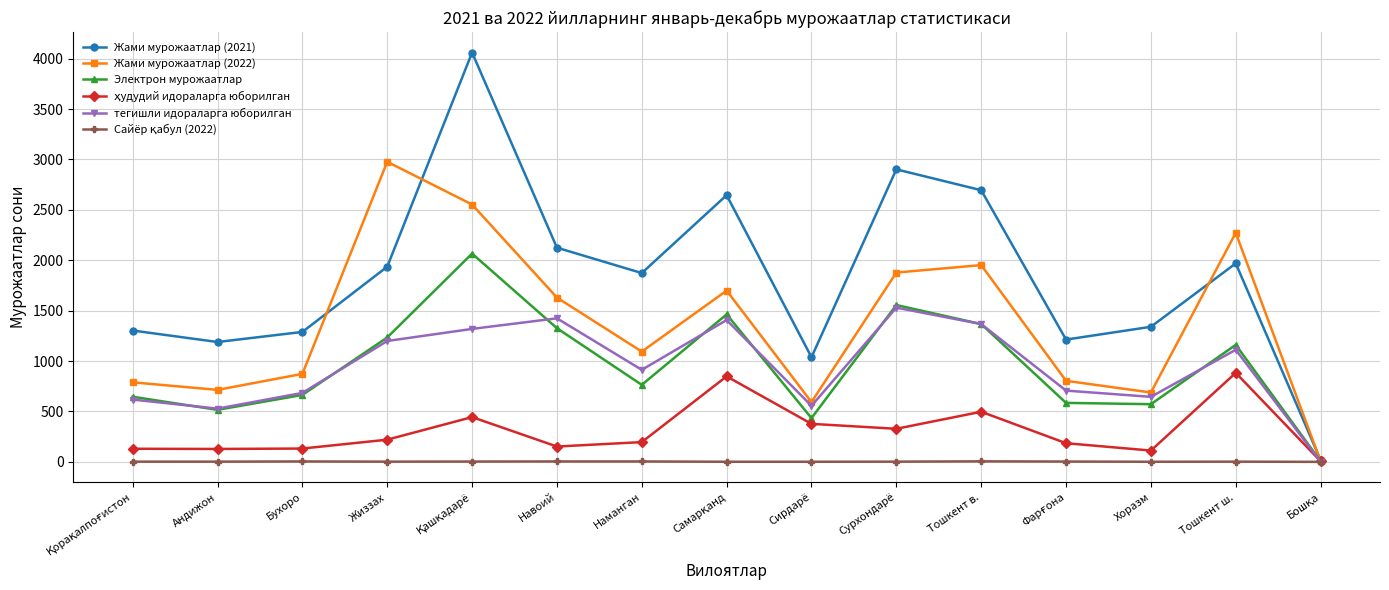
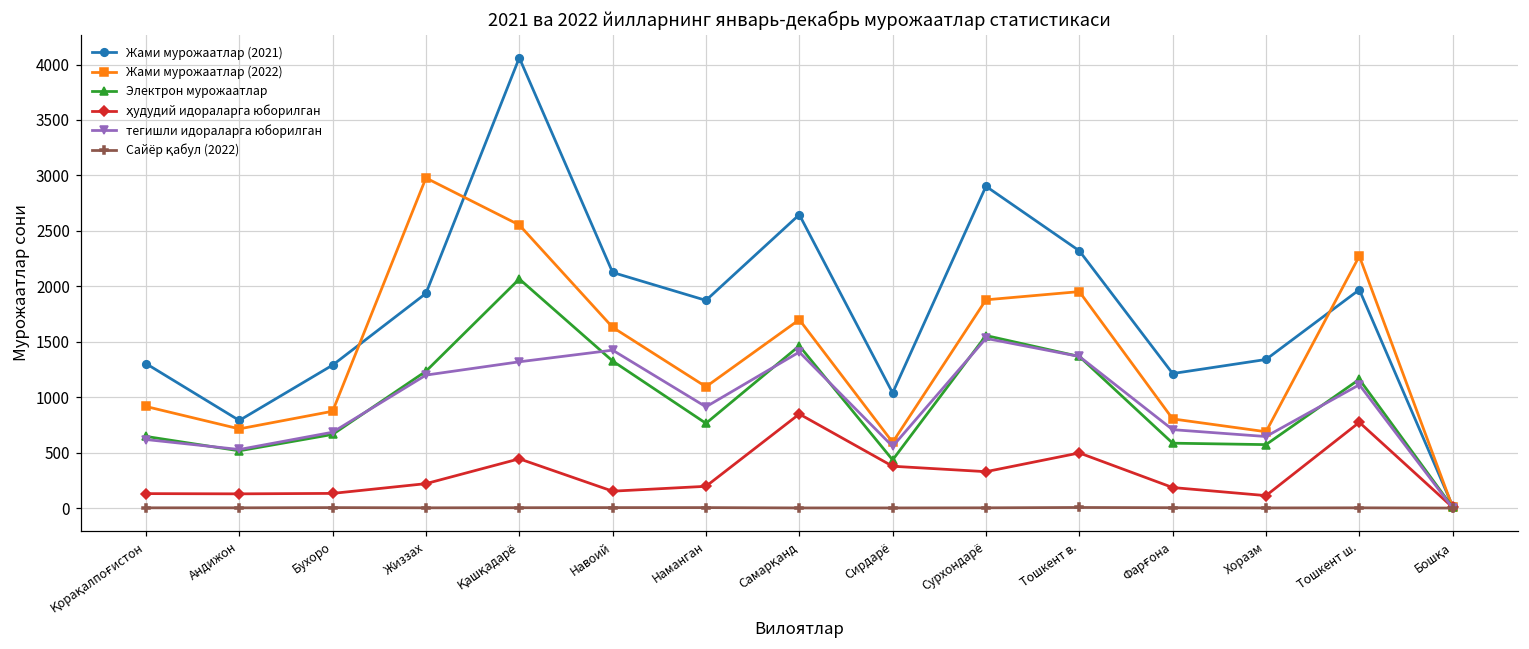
  {
    "Жами мурожаатлар (2021)": {
      "Қорақалпоғистон": 1300,
-     "Андижон": 1190,
+     "Андижон": 790,
      "Бухоро": 1290,
      "Жиззах": 1940,
      "Қашқадарё": 4060,
      "Навоий": 2130,
      "Наманган": 1870,
      "Самарқанд": 2650,
      "Сирдарё": 1040,
      "Сурхондарё": 2900,
-     "Тошкент в.": 2700,
+     "Тошкент в.": 2320,
      "Фарғона": 1210,
      "Хоразм": 1340,
      "Тошкент ш.": 1970
    },
    "Жами мурожаатлар (2022)": {
-     "Қорақалпоғистон": 790,
+     "Қорақалпоғистон": 920,
      "Андижон": 710,
      "Бухоро": 870,
      "Жиззах": 2980,
      "Қашқадарё": 2550,
      "Навоий": 1630,
      "Наманган": 1090,
      "Самарқанд": 1700,
      "Сирдарё": 590,
      "Сурхондарё": 1880,
      "Тошкент в.": 1950,
      "Фарғона": 800,
      "Хоразм": 690,
      "Тошкент ш.": 2270
    },
    "Электрон мурожаатлар": {
      "Қорақалпоғистон": 650,
      "Жиззах": 1230,
      "Қашқадарё": 2070,
      "Навоий": 1330,
      "Наманган": 760,
      "Самарқанд": 1460,
      "Сирдарё": 430,
      "Сурхондарё": 1560,
      "Фарғона": 590,
      "Хоразм": 570,
      "Тошкент ш.": 1160
    },
    "ҳудудий идораларга юборилган": {
      "Қорақалпоғистон": 130,
      "Андижон": 130,
      "Бухоро": 130,
      "Жиззах": 220,
      "Қашқадарё": 440,
      "Навоий": 150,
      "Наманган": 200,
      "Самарқанд": 850,
      "Сирдарё": 380,
      "Сурхондарё": 330,
      "Тошкент в.": 500,
      "Фарғона": 190,
      "Хоразм": 110,
-     "Тошкент ш.": 880
+     "Тошкент ш.": 770
    },
    "тегишли идораларга юборилган": {
      "Қорақалпоғистон": 620,
      "Жиззах": 1200,
      "Қашқадарё": 1320,
      "Навоий": 1420,
      "Наманган": 910,
      "Самарқанд": 1410,
      "Сирдарё": 560,
      "Сурхондарё": 1530,
      "Фарғона": 710,
      "Хоразм": 650,
      "Тошкент ш.": 1110
    },
    "Сайёр қабул (2022)": {
      "Қорақалпоғистон": 0,
      "Андижон": 0,
      "Бухоро": 0,
      "Жиззах": 0,
      "Қашқадарё": 0,
      "Навоий": 0,
      "Наманган": 0,
      "Самарқанд": 0,
      "Сирдарё": 0,
      "Сурхондарё": 0,
      "Тошкент в.": 10,
      "Фарғона": 0,
      "Хоразм": 0,
      "Тошкент ш.": 0
    }
  }
